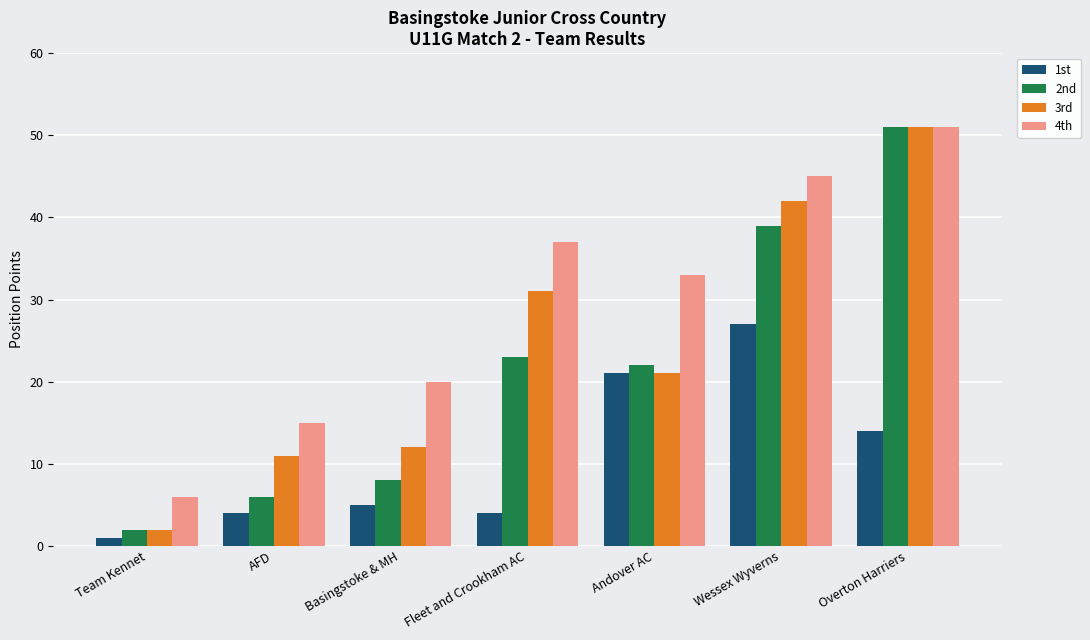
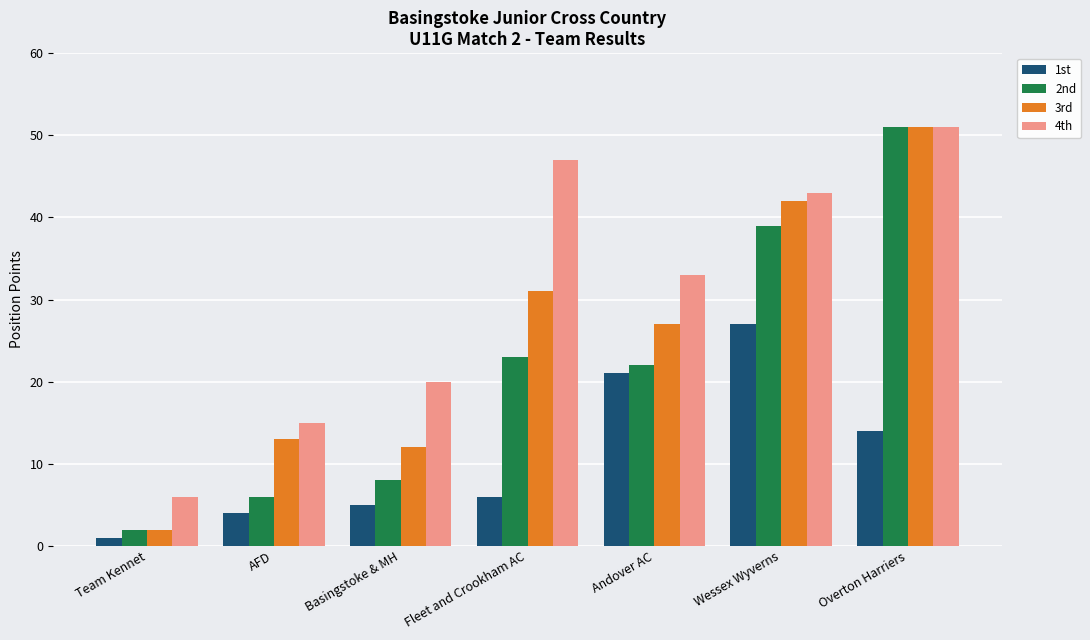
  {
    "1st": {
      "Team Kennet": 1,
      "AFD": 4,
      "Basingstoke & MH": 5,
-     "Fleet and Crookham AC": 4,
+     "Fleet and Crookham AC": 6,
      "Andover AC": 21,
      "Wessex Wyverns": 27,
      "Overton Harriers": 14
    },
    "2nd": {
      "Team Kennet": 2,
      "AFD": 6,
      "Basingstoke & MH": 8,
      "Fleet and Crookham AC": 23,
      "Andover AC": 22,
      "Wessex Wyverns": 39,
      "Overton Harriers": 51
    },
    "3rd": {
      "Team Kennet": 2,
-     "AFD": 11,
+     "AFD": 13,
      "Basingstoke & MH": 12,
      "Fleet and Crookham AC": 31,
-     "Andover AC": 21,
+     "Andover AC": 27,
      "Wessex Wyverns": 42,
      "Overton Harriers": 51
    },
    "4th": {
      "Team Kennet": 6,
      "AFD": 15,
      "Basingstoke & MH": 20,
-     "Fleet and Crookham AC": 37,
+     "Fleet and Crookham AC": 47,
      "Andover AC": 33,
-     "Wessex Wyverns": 45,
+     "Wessex Wyverns": 43,
      "Overton Harriers": 51
    }
  }
